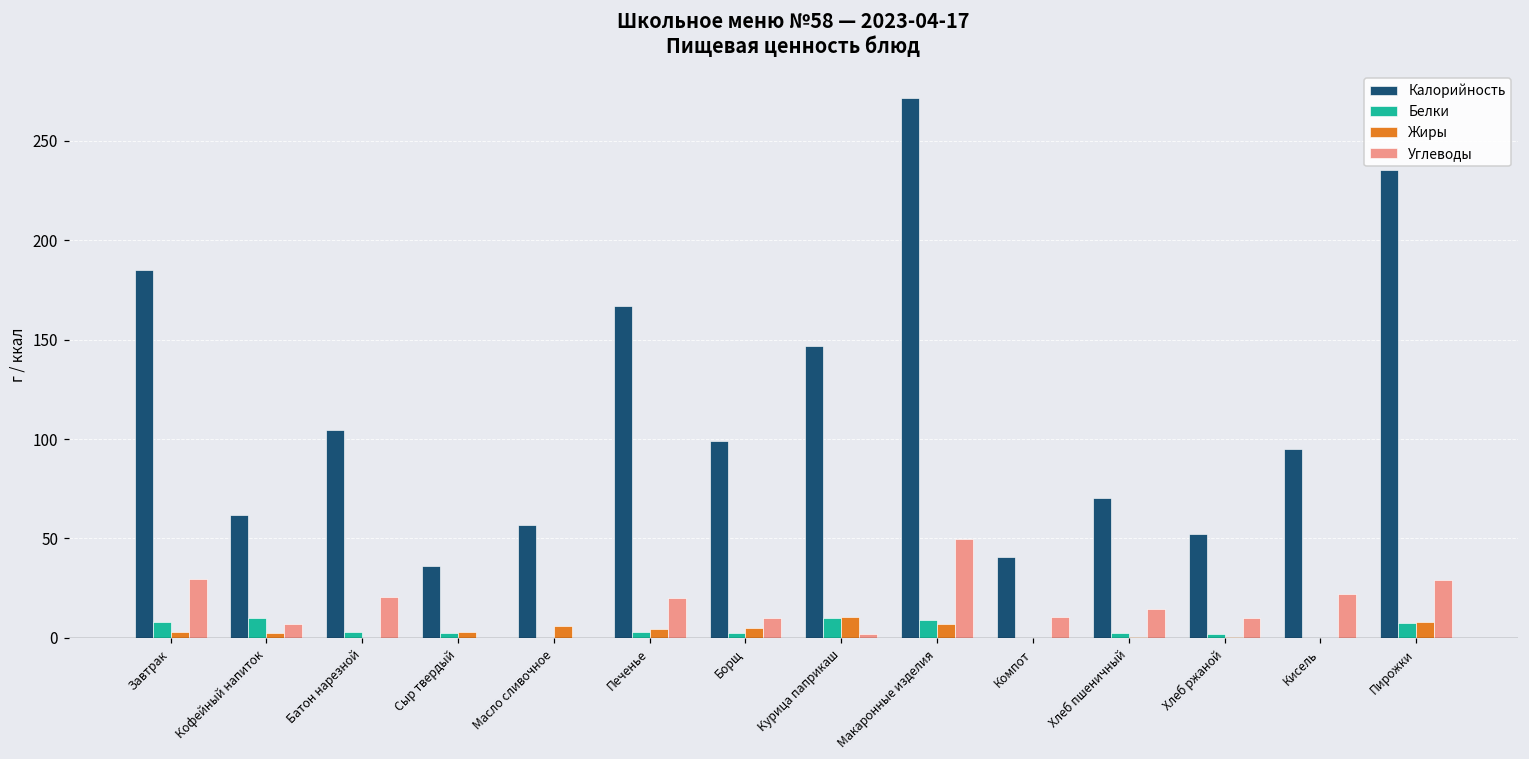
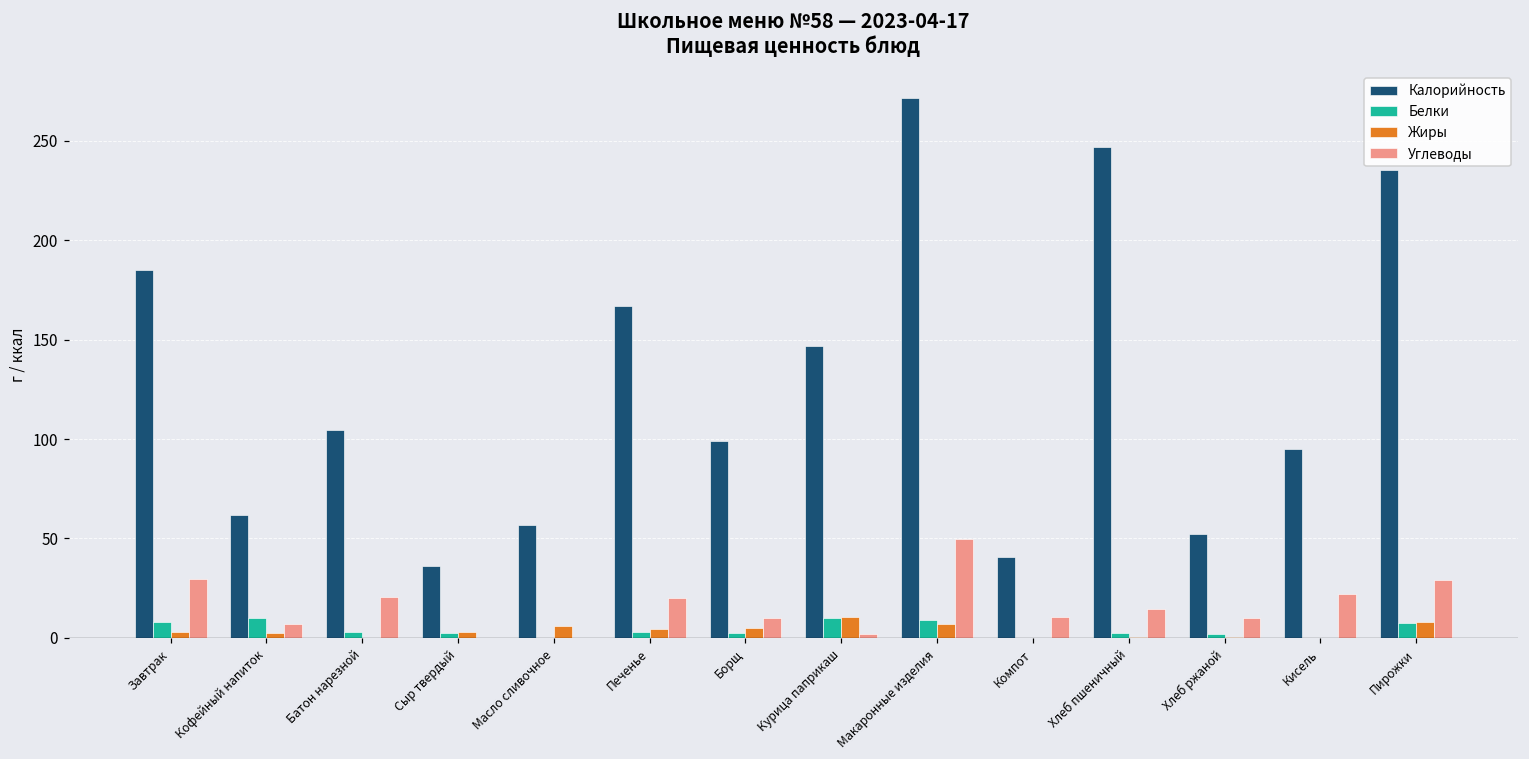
  {
    "Калорийность": {
      "Завтрак": 185,
      "Кофейный напиток": 62,
      "Батон нарезной": 105,
      "Сыр твердый": 36,
      "Масло сливочное": 57,
      "Печенье": 167,
      "Борщ": 99,
      "Курица паприкаш": 147,
      "Макаронные изделия": 271,
      "Компот": 40,
-     "Хлеб пшеничный": 71,
+     "Хлеб пшеничный": 247,
      "Хлеб ржаной": 52,
      "Кисель": 95,
      "Пирожки": 235
    },
    "Белки": {
      "Завтрак": 8,
      "Кофейный напиток": 10,
      "Батон нарезной": 3,
      "Сыр твердый": 2,
      "Печенье": 3,
      "Борщ": 3,
      "Курица паприкаш": 10,
      "Макаронные изделия": 9,
      "Хлеб пшеничный": 2,
      "Хлеб ржаной": 2,
      "Кисель": 0,
      "Пирожки": 8
    },
    "Жиры": {
      "Завтрак": 3,
      "Кофейный напиток": 3,
      "Сыр твердый": 3,
      "Масло сливочное": 6,
      "Печенье": 5,
      "Борщ": 5,
      "Курица паприкаш": 11,
      "Макаронные изделия": 7,
      "Компот": 0,
      "Кисель": 0,
      "Пирожки": 8
    },
    "Углеводы": {
      "Завтрак": 30,
      "Кофейный напиток": 7,
      "Батон нарезной": 21,
      "Сыр твердый": 0,
      "Печенье": 20,
      "Борщ": 10,
      "Курица паприкаш": 2,
      "Макаронные изделия": 50,
      "Компот": 11,
      "Хлеб пшеничный": 15,
      "Хлеб ржаной": 10,
      "Кисель": 22,
      "Пирожки": 29
    }
  }
